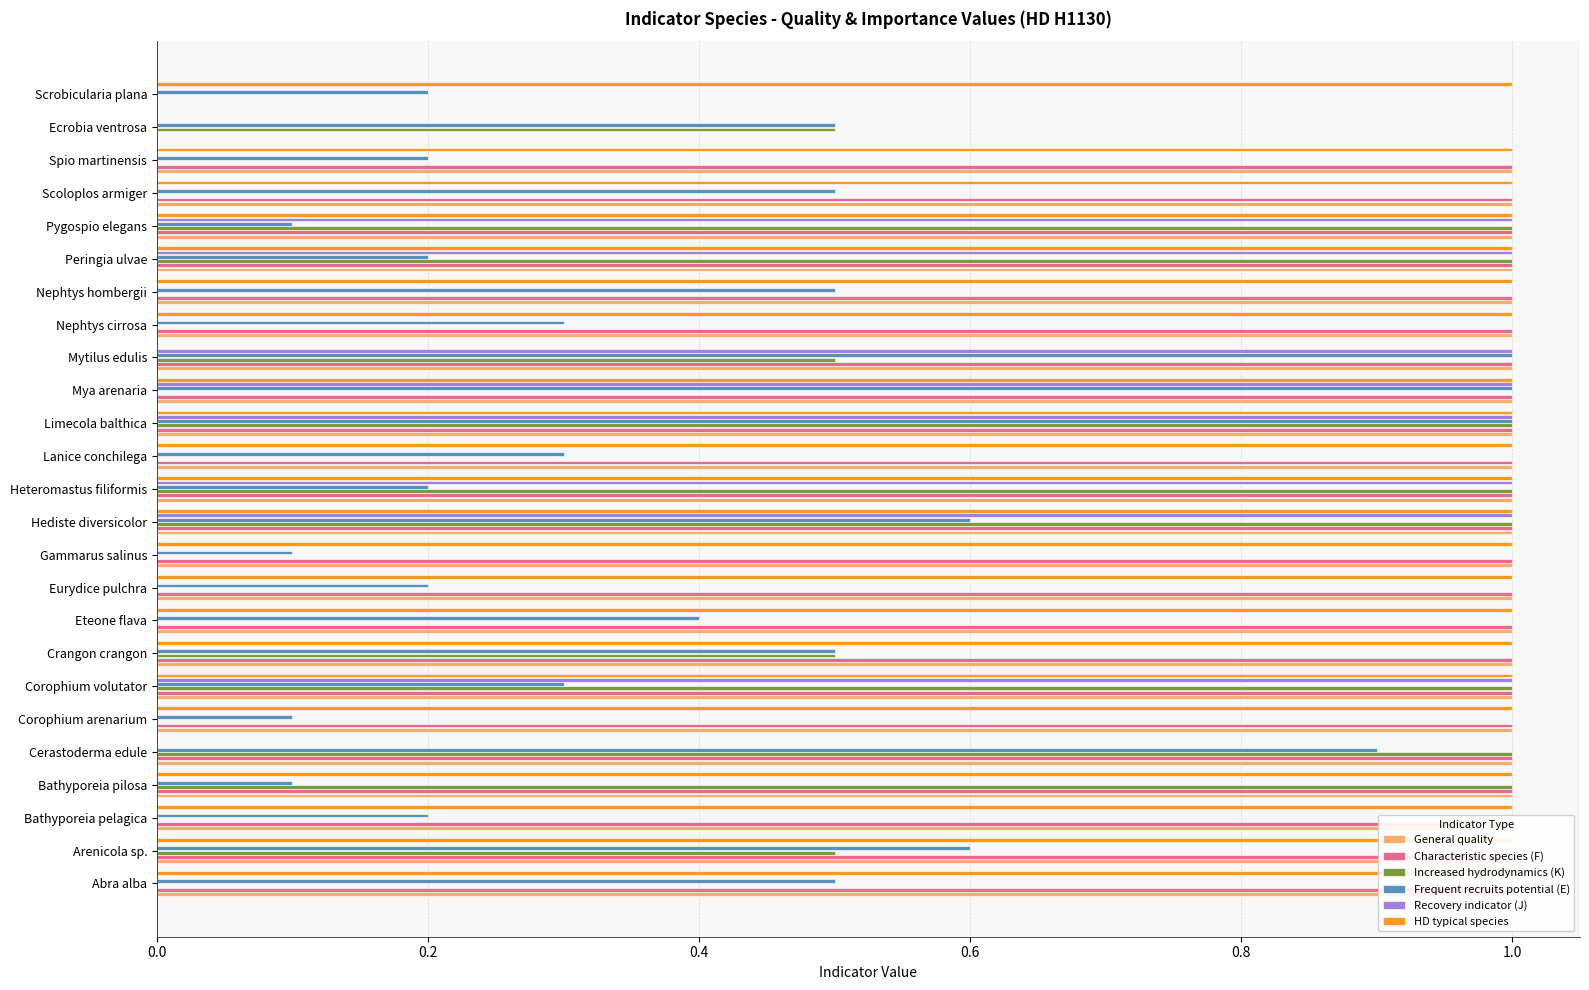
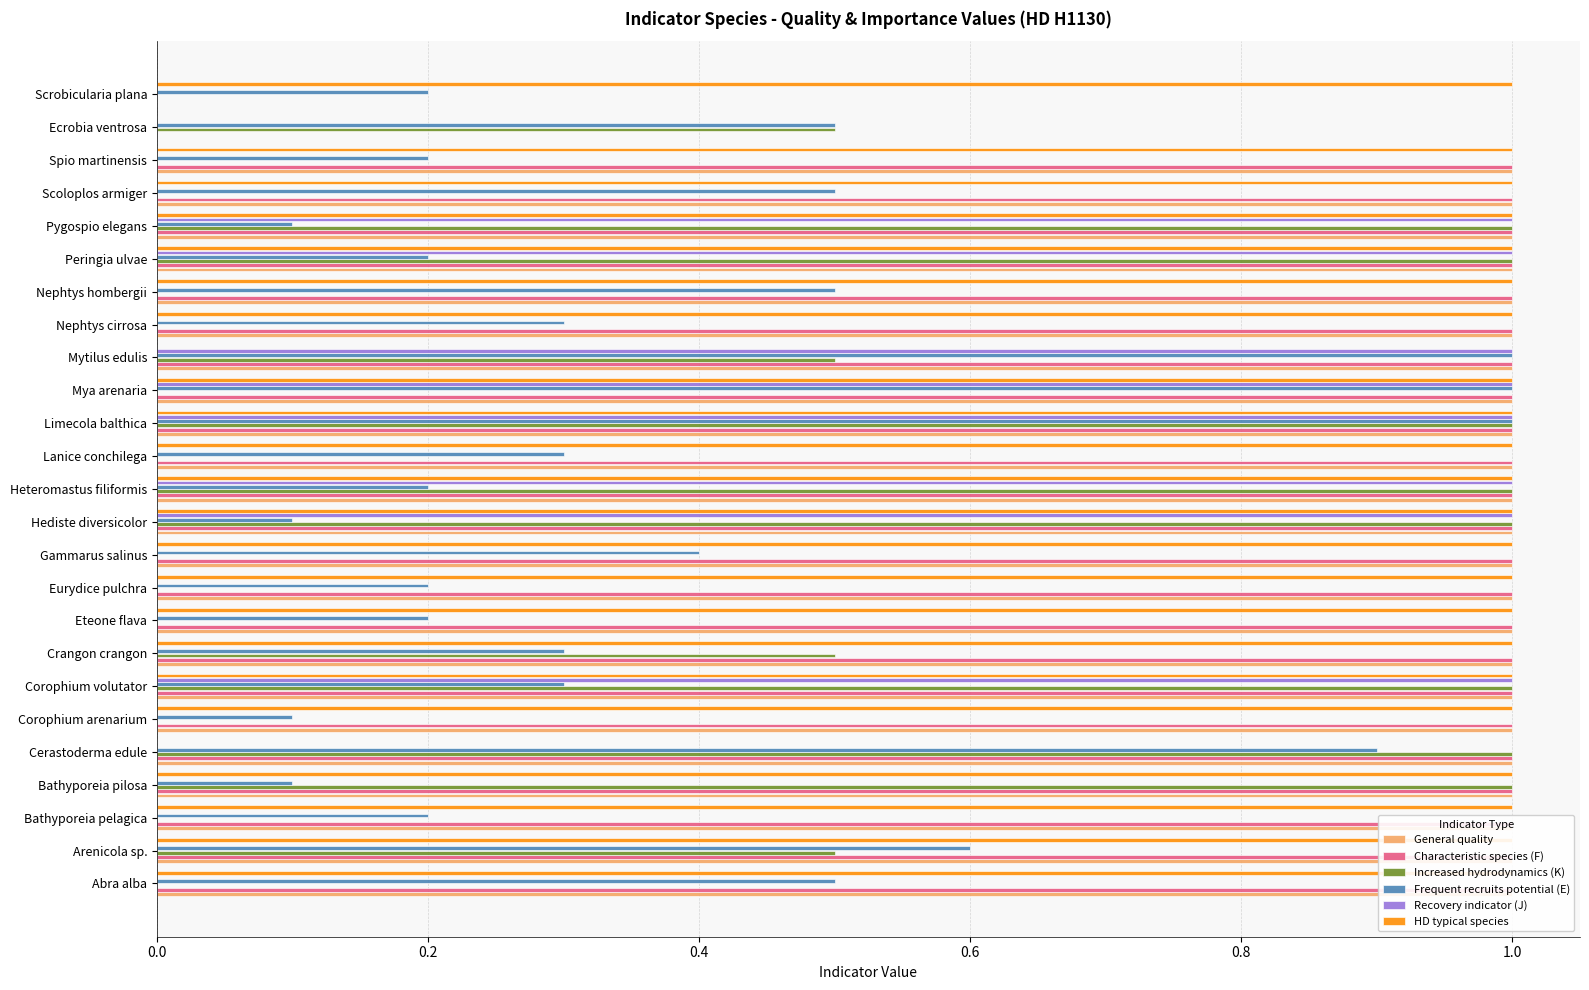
  {
    "General quality": {
      "Scrobicularia plana": 0.0,
      "Ecrobia ventrosa": 0.0,
      "Spio martinensis": 1.0,
      "Scoloplos armiger": 1.0,
      "Pygospio elegans": 1.0,
      "Peringia ulvae": 1.0,
      "Nephtys hombergii": 1.0,
      "Nephtys cirrosa": 1.0,
      "Mytilus edulis": 1.0,
      "Mya arenaria": 1.0,
      "Limecola balthica": 1.0,
      "Lanice conchilega": 1.0,
      "Heteromastus filiformis": 1.0,
      "Hediste diversicolor": 1.0,
      "Gammarus salinus": 1.0,
      "Eurydice pulchra": 1.0,
      "Eteone flava": 1.0,
      "Crangon crangon": 1.0,
      "Corophium volutator": 1.0,
      "Corophium arenarium": 1.0,
      "Cerastoderma edule": 1.0,
      "Bathyporeia pilosa": 1.0
    },
    "Characteristic species (F)": {
      "Scrobicularia plana": 0.0,
      "Ecrobia ventrosa": 0.0,
      "Spio martinensis": 1.0,
      "Scoloplos armiger": 1.0,
      "Pygospio elegans": 1.0,
      "Peringia ulvae": 1.0,
      "Nephtys hombergii": 1.0,
      "Nephtys cirrosa": 1.0,
      "Mytilus edulis": 1.0,
      "Mya arenaria": 1.0,
      "Limecola balthica": 1.0,
      "Lanice conchilega": 1.0,
      "Heteromastus filiformis": 1.0,
      "Hediste diversicolor": 1.0,
      "Gammarus salinus": 1.0,
      "Eurydice pulchra": 1.0,
      "Eteone flava": 1.0,
      "Crangon crangon": 1.0,
      "Corophium volutator": 1.0,
      "Corophium arenarium": 1.0,
      "Cerastoderma edule": 1.0,
      "Bathyporeia pilosa": 1.0
    },
    "Increased hydrodynamics (K)": {
      "Scrobicularia plana": 0.0,
      "Ecrobia ventrosa": 0.5,
      "Spio martinensis": 0.0,
      "Scoloplos armiger": 0.0,
      "Pygospio elegans": 1.0,
      "Peringia ulvae": 1.0,
      "Nephtys hombergii": 0.0,
      "Nephtys cirrosa": 0.0,
      "Mytilus edulis": 0.5,
      "Mya arenaria": 0.0,
      "Limecola balthica": 1.0,
      "Lanice conchilega": 0.0,
      "Heteromastus filiformis": 1.0,
      "Hediste diversicolor": 1.0,
      "Gammarus salinus": 0.0,
      "Eurydice pulchra": 0.0,
      "Eteone flava": 0.0,
      "Crangon crangon": 0.5,
      "Corophium volutator": 1.0,
      "Corophium arenarium": 0.0,
      "Cerastoderma edule": 1.0,
      "Bathyporeia pilosa": 1.0,
      "Bathyporeia pelagica": 0.0,
      "Arenicola sp.": 0.5,
      "Abra alba": 0.0
    },
    "Frequent recruits potential (E)": {
      "Scrobicularia plana": 0.2,
      "Ecrobia ventrosa": 0.5,
      "Spio martinensis": 0.2,
      "Scoloplos armiger": 0.5,
      "Pygospio elegans": 0.1,
      "Peringia ulvae": 0.2,
      "Nephtys hombergii": 0.5,
      "Nephtys cirrosa": 0.3,
      "Mytilus edulis": 1.0,
      "Mya arenaria": 1.0,
      "Limecola balthica": 1.0,
      "Lanice conchilega": 0.3,
      "Heteromastus filiformis": 0.2,
-     "Hediste diversicolor": 0.6,
-     "Gammarus salinus": 0.1,
+     "Hediste diversicolor": 0.1,
+     "Gammarus salinus": 0.4,
      "Eurydice pulchra": 0.2,
-     "Eteone flava": 0.4,
-     "Crangon crangon": 0.5,
+     "Eteone flava": 0.2,
+     "Crangon crangon": 0.3,
      "Corophium volutator": 0.3,
      "Corophium arenarium": 0.1,
      "Cerastoderma edule": 0.9,
      "Bathyporeia pilosa": 0.1,
      "Bathyporeia pelagica": 0.2,
      "Arenicola sp.": 0.6,
      "Abra alba": 0.5
    },
    "Recovery indicator (J)": {
      "Scrobicularia plana": 0.0,
      "Ecrobia ventrosa": 0.0,
      "Spio martinensis": 0.0,
      "Scoloplos armiger": 0.0,
      "Pygospio elegans": 1.0,
      "Peringia ulvae": 1.0,
      "Nephtys hombergii": 0.0,
      "Nephtys cirrosa": 0.0,
      "Mytilus edulis": 1.0,
      "Mya arenaria": 1.0,
      "Limecola balthica": 1.0,
      "Lanice conchilega": 0.0,
      "Heteromastus filiformis": 1.0,
      "Hediste diversicolor": 1.0,
      "Gammarus salinus": 0.0,
      "Eurydice pulchra": 0.0,
      "Eteone flava": 0.0,
      "Crangon crangon": 0.0,
      "Corophium volutator": 1.0,
      "Corophium arenarium": 0.0,
      "Cerastoderma edule": 0.0,
      "Bathyporeia pilosa": 0.0,
      "Bathyporeia pelagica": 0.0,
      "Arenicola sp.": 0.0,
      "Abra alba": 0.0
    },
    "HD typical species": {
      "Scrobicularia plana": 1.0,
      "Ecrobia ventrosa": 0.0,
      "Spio martinensis": 1.0,
      "Scoloplos armiger": 1.0,
      "Pygospio elegans": 1.0,
      "Peringia ulvae": 1.0,
      "Nephtys hombergii": 1.0,
      "Nephtys cirrosa": 1.0,
      "Mytilus edulis": 0.0,
      "Mya arenaria": 1.0,
      "Limecola balthica": 1.0,
      "Lanice conchilega": 1.0,
      "Heteromastus filiformis": 1.0,
      "Hediste diversicolor": 1.0,
      "Gammarus salinus": 1.0,
      "Eurydice pulchra": 1.0,
      "Eteone flava": 1.0,
      "Crangon crangon": 1.0,
      "Corophium volutator": 1.0,
      "Corophium arenarium": 1.0,
      "Cerastoderma edule": 0.0,
      "Bathyporeia pilosa": 1.0,
      "Bathyporeia pelagica": 1.0
    }
  }
